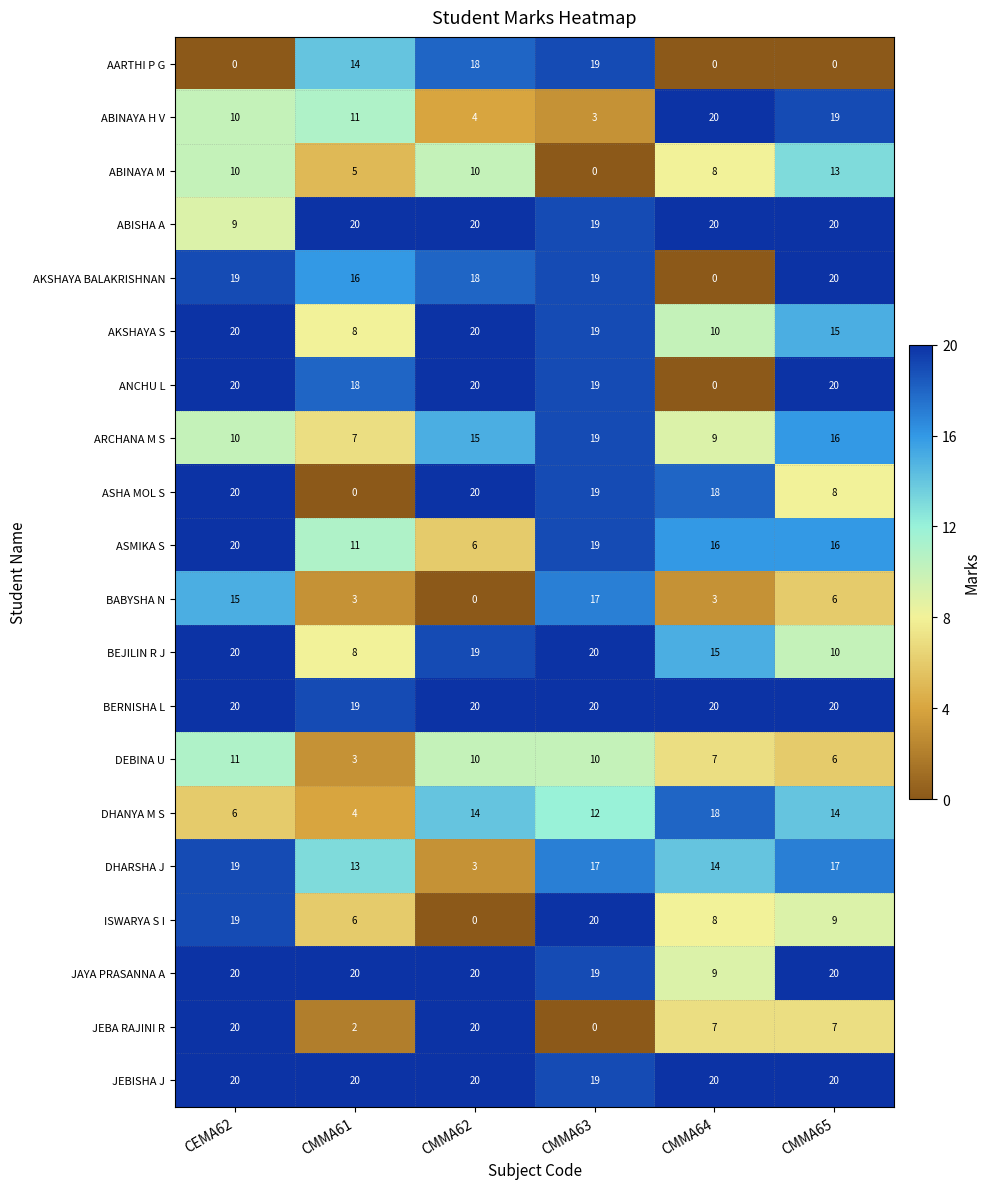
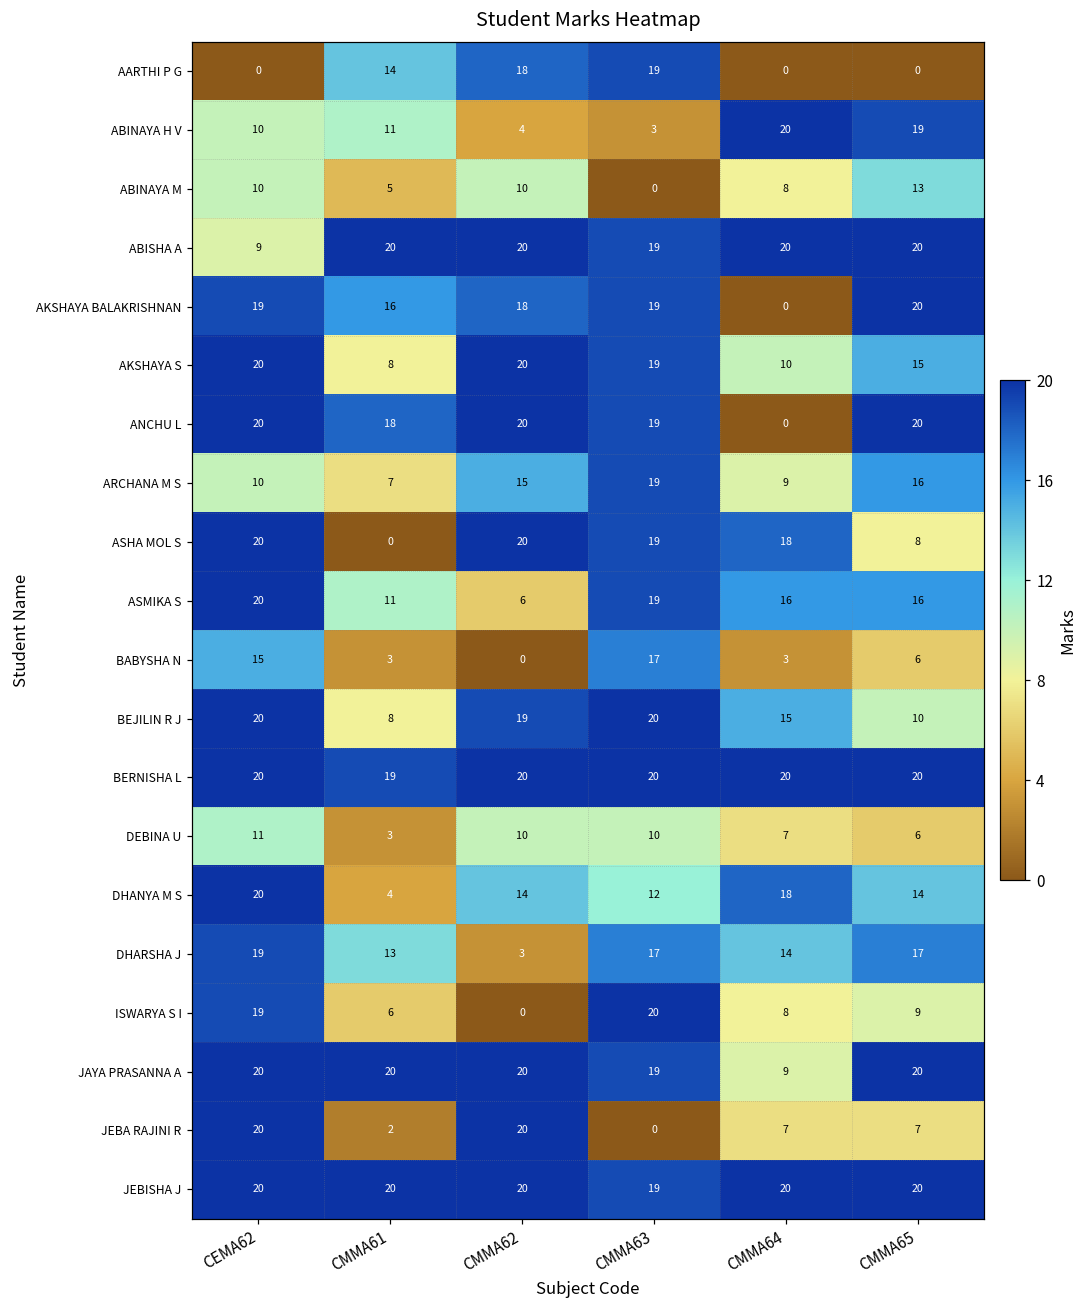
  {
    "AARTHI P G": {
      "CEMA62": 0,
      "CMMA61": 14,
      "CMMA62": 18,
      "CMMA63": 19,
      "CMMA64": 0,
      "CMMA65": 0
    },
    "ABINAYA H V": {
      "CEMA62": 10,
      "CMMA61": 11,
      "CMMA62": 4,
      "CMMA63": 3,
      "CMMA64": 20,
      "CMMA65": 19
    },
    "ABINAYA M": {
      "CEMA62": 10,
      "CMMA61": 5,
      "CMMA62": 10,
      "CMMA63": 0,
      "CMMA64": 8,
      "CMMA65": 13
    },
    "ABISHA A": {
      "CEMA62": 9,
      "CMMA61": 20,
      "CMMA62": 20,
      "CMMA63": 19,
      "CMMA64": 20,
      "CMMA65": 20
    },
    "AKSHAYA BALAKRISHNAN": {
      "CEMA62": 19,
      "CMMA61": 16,
      "CMMA62": 18,
      "CMMA63": 19,
      "CMMA64": 0,
      "CMMA65": 20
    },
    "AKSHAYA S": {
      "CEMA62": 20,
      "CMMA61": 8,
      "CMMA62": 20,
      "CMMA63": 19,
      "CMMA64": 10,
      "CMMA65": 15
    },
    "ANCHU L": {
      "CEMA62": 20,
      "CMMA61": 18,
      "CMMA62": 20,
      "CMMA63": 19,
      "CMMA64": 0,
      "CMMA65": 20
    },
    "ARCHANA M S": {
      "CEMA62": 10,
      "CMMA61": 7,
      "CMMA62": 15,
      "CMMA63": 19,
      "CMMA64": 9,
      "CMMA65": 16
    },
    "ASHA MOL S": {
      "CEMA62": 20,
      "CMMA61": 0,
      "CMMA62": 20,
      "CMMA63": 19,
      "CMMA64": 18,
      "CMMA65": 8
    },
    "ASMIKA S": {
      "CEMA62": 20,
      "CMMA61": 11,
      "CMMA62": 6,
      "CMMA63": 19,
      "CMMA64": 16,
      "CMMA65": 16
    },
    "BABYSHA N": {
      "CEMA62": 15,
      "CMMA61": 3,
      "CMMA62": 0,
      "CMMA63": 17,
      "CMMA64": 3,
      "CMMA65": 6
    },
    "BEJILIN R J": {
      "CEMA62": 20,
      "CMMA61": 8,
      "CMMA62": 19,
      "CMMA63": 20,
      "CMMA64": 15,
      "CMMA65": 10
    },
    "BERNISHA L": {
      "CEMA62": 20,
      "CMMA61": 19,
      "CMMA62": 20,
      "CMMA63": 20,
      "CMMA64": 20,
      "CMMA65": 20
    },
    "DEBINA U": {
      "CEMA62": 11,
      "CMMA61": 3,
      "CMMA62": 10,
      "CMMA63": 10,
      "CMMA64": 7,
      "CMMA65": 6
    },
    "DHANYA M S": {
-     "CEMA62": 6,
+     "CEMA62": 20,
      "CMMA61": 4,
      "CMMA62": 14,
      "CMMA63": 12,
      "CMMA64": 18,
      "CMMA65": 14
    },
    "DHARSHA J": {
      "CEMA62": 19,
      "CMMA61": 13,
      "CMMA62": 3,
      "CMMA63": 17,
      "CMMA64": 14,
      "CMMA65": 17
    },
    "ISWARYA S I": {
      "CEMA62": 19,
      "CMMA61": 6,
      "CMMA62": 0,
      "CMMA63": 20,
      "CMMA64": 8,
      "CMMA65": 9
    },
    "JAYA PRASANNA A": {
      "CEMA62": 20,
      "CMMA61": 20,
      "CMMA62": 20,
      "CMMA63": 19,
      "CMMA64": 9,
      "CMMA65": 20
    },
    "JEBA RAJINI R": {
      "CEMA62": 20,
      "CMMA61": 2,
      "CMMA62": 20,
      "CMMA63": 0,
      "CMMA64": 7,
      "CMMA65": 7
    },
    "JEBISHA J": {
      "CEMA62": 20,
      "CMMA61": 20,
      "CMMA62": 20,
      "CMMA63": 19,
      "CMMA64": 20,
      "CMMA65": 20
    }
  }
